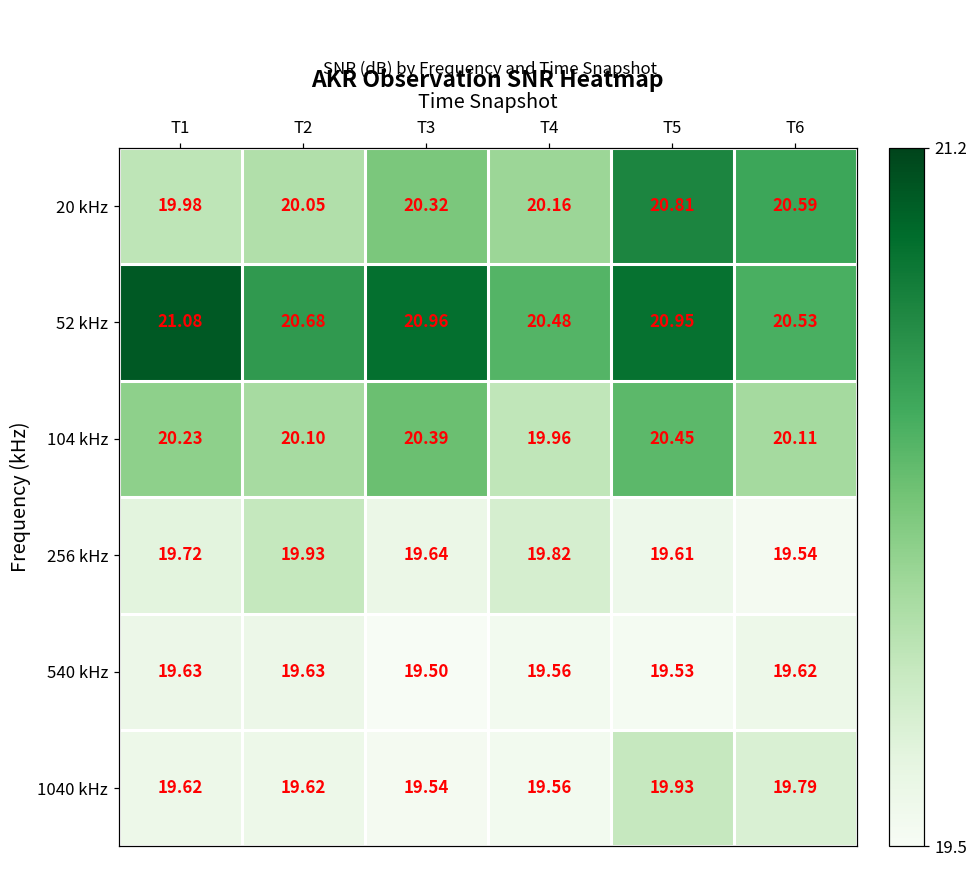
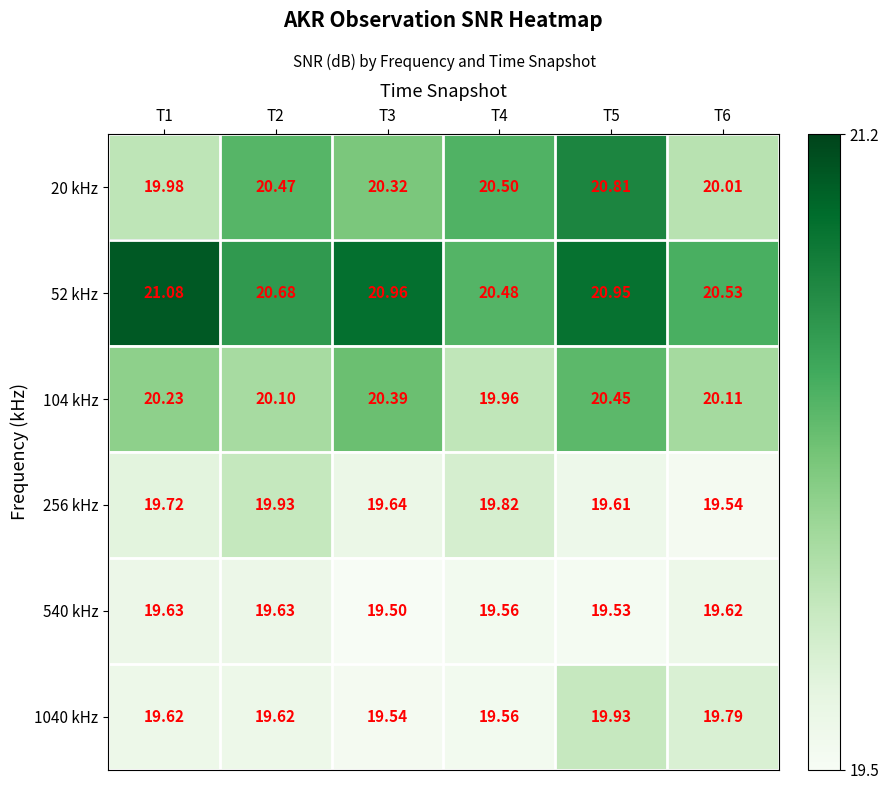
  {
    "20 kHz": {
      "T1": 19.98,
-     "T2": 20.05,
+     "T2": 20.47,
      "T3": 20.32,
-     "T4": 20.16,
+     "T4": 20.50,
      "T5": 20.81,
-     "T6": 20.59
+     "T6": 20.01
    },
    "52 kHz": {
      "T1": 21.08,
      "T2": 20.68,
      "T3": 20.96,
      "T4": 20.48,
      "T5": 20.95,
      "T6": 20.53
    },
    "104 kHz": {
      "T1": 20.23,
      "T2": 20.10,
      "T3": 20.39,
      "T4": 19.96,
      "T5": 20.45,
      "T6": 20.11
    },
    "256 kHz": {
      "T1": 19.72,
      "T2": 19.93,
      "T3": 19.64,
      "T4": 19.82,
      "T5": 19.61,
      "T6": 19.54
    },
    "540 kHz": {
      "T1": 19.63,
      "T2": 19.63,
      "T3": 19.50,
      "T4": 19.56,
      "T5": 19.53,
      "T6": 19.62
    },
    "1040 kHz": {
      "T1": 19.62,
      "T2": 19.62,
      "T3": 19.54,
      "T4": 19.56,
      "T5": 19.93,
      "T6": 19.79
    }
  }
